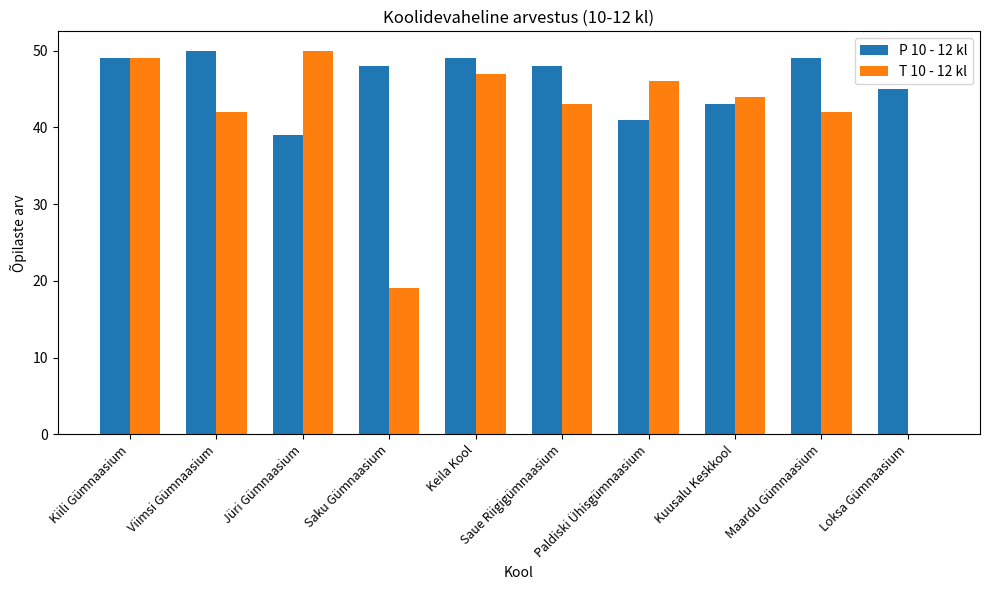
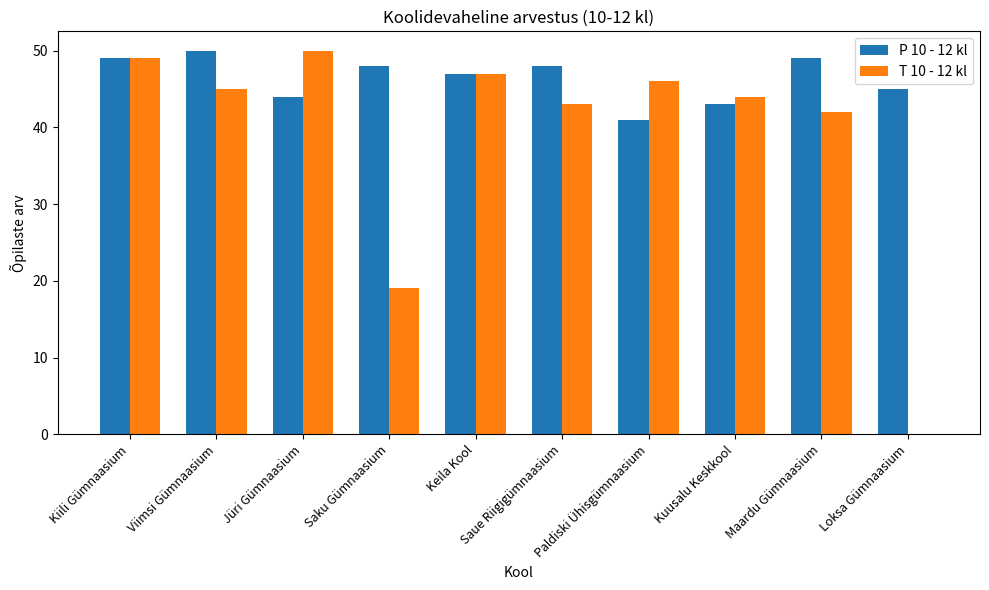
  {
    "P 10 - 12 kl": {
      "Kiili Gümnaasium": 49,
      "Viimsi Gümnaasium": 50,
-     "Jüri Gümnaasium": 39,
+     "Jüri Gümnaasium": 44,
      "Saku Gümnaasium": 48,
-     "Keila Kool": 49,
+     "Keila Kool": 47,
      "Saue Riigigümnaasium": 48,
      "Paldiski Ühisgümnaasium": 41,
      "Kuusalu Keskkool": 43,
      "Maardu Gümnaasium": 49,
      "Loksa Gümnaasium": 45
    },
    "T 10 - 12 kl": {
      "Kiili Gümnaasium": 49,
-     "Viimsi Gümnaasium": 42,
+     "Viimsi Gümnaasium": 45,
      "Jüri Gümnaasium": 50,
      "Saku Gümnaasium": 19,
      "Keila Kool": 47,
      "Saue Riigigümnaasium": 43,
      "Paldiski Ühisgümnaasium": 46,
      "Kuusalu Keskkool": 44,
      "Maardu Gümnaasium": 42,
      "Loksa Gümnaasium": 0
    }
  }
